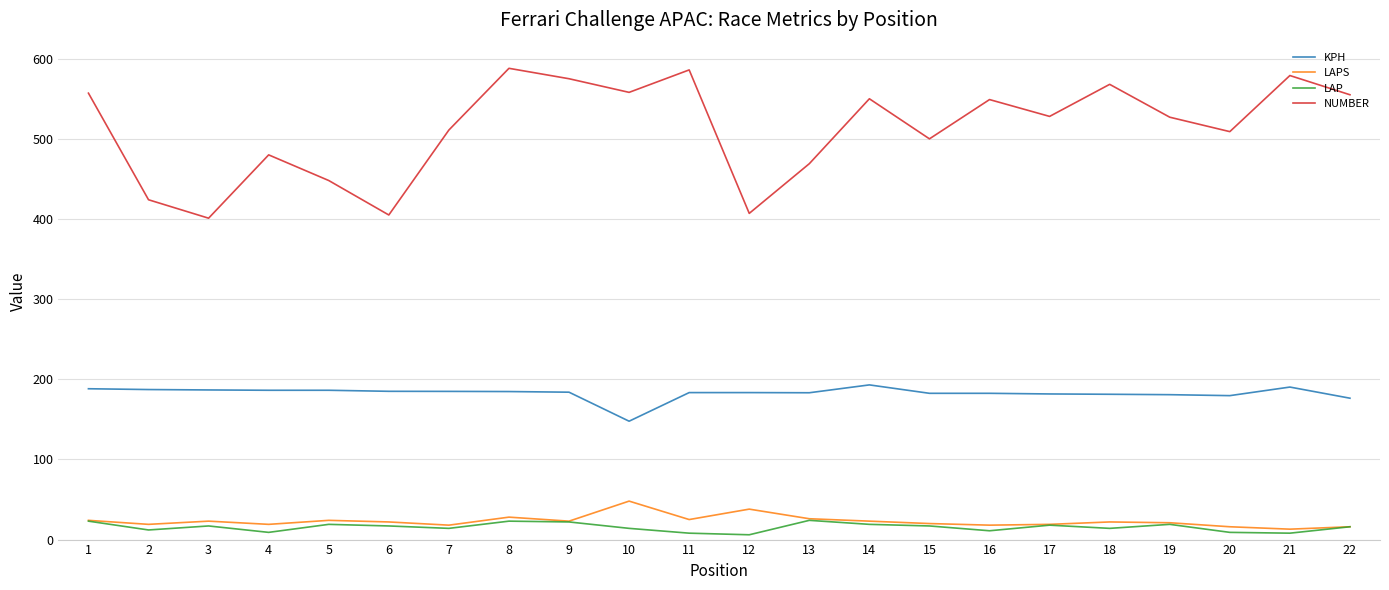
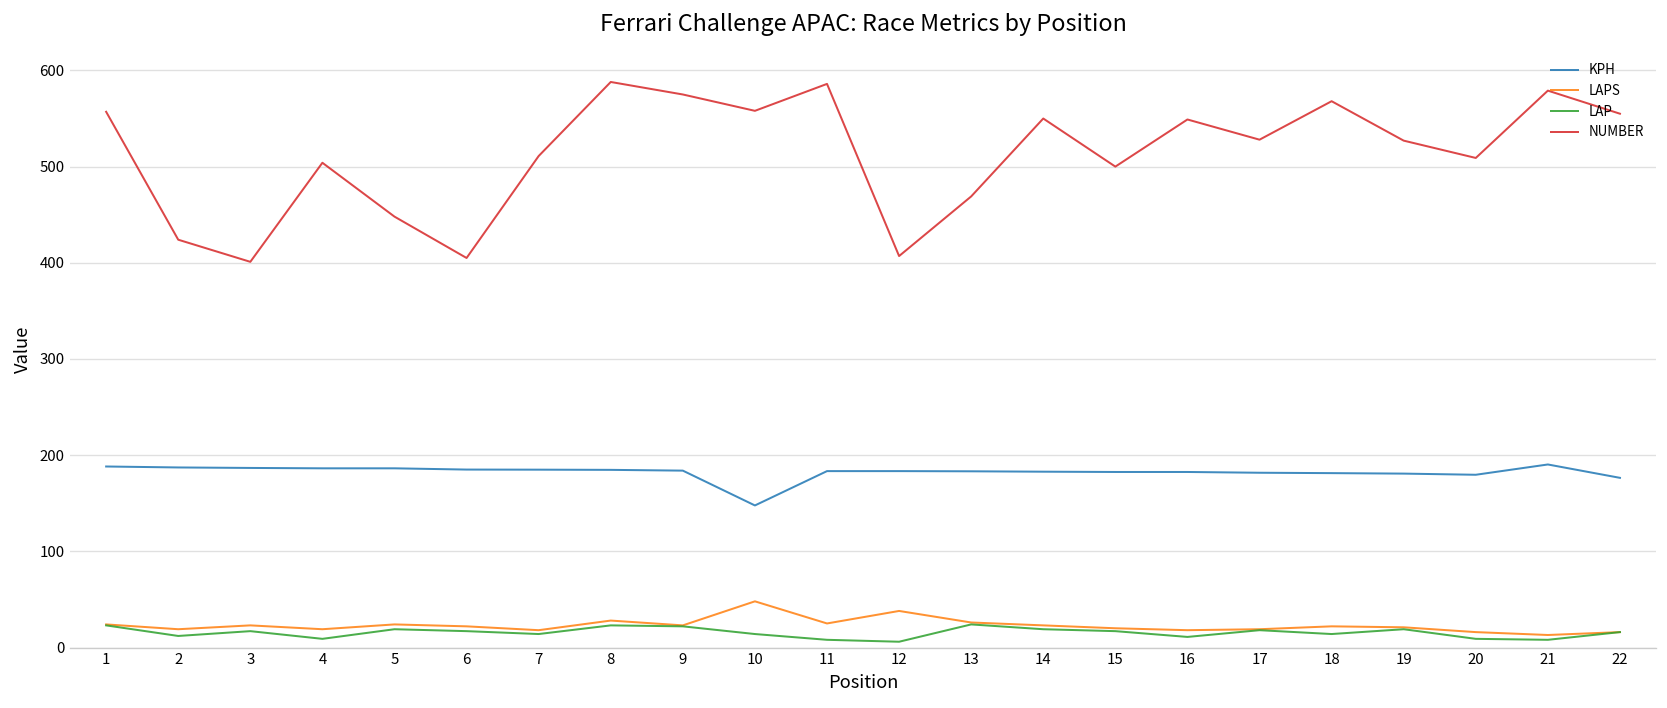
  {
    "KPH": {
      "1": 190,
      "2": 190,
      "3": 190,
      "4": 190,
      "5": 190,
      "6": 190,
      "7": 180,
      "8": 180,
      "9": 180,
      "10": 150,
      "11": 180,
      "12": 180,
      "13": 180,
-     "14": 190,
+     "14": 180,
      "15": 180,
      "16": 180,
      "17": 180,
      "18": 180,
      "19": 180,
      "20": 180,
      "21": 190,
      "22": 180
    },
    "LAPS": {
      "2": 20,
      "3": 20,
      "4": 20,
      "5": 20,
      "6": 20,
      "7": 20,
      "8": 30,
      "10": 50,
      "11": 30,
      "12": 40,
      "14": 20,
      "16": 20,
      "18": 20,
      "20": 20,
      "21": 10
    },
    "LAP": {
      "2": 10,
      "3": 20,
      "4": 10,
      "5": 20,
      "6": 20,
      "7": 10,
      "8": 20,
      "10": 10,
      "11": 10,
      "12": 10,
      "14": 20,
      "16": 10,
      "18": 10,
      "20": 10,
      "21": 10
    },
    "NUMBER": {
      "1": 560,
      "2": 420,
      "3": 400,
-     "4": 480,
+     "4": 500,
      "5": 450,
      "6": 410,
      "7": 510,
      "8": 590,
      "9": 580,
      "10": 560,
      "11": 590,
      "12": 410,
      "13": 470,
      "14": 550,
      "15": 500,
      "16": 550,
      "17": 530,
      "18": 570,
      "19": 530,
      "20": 510,
      "21": 580,
      "22": 560
    }
  }
